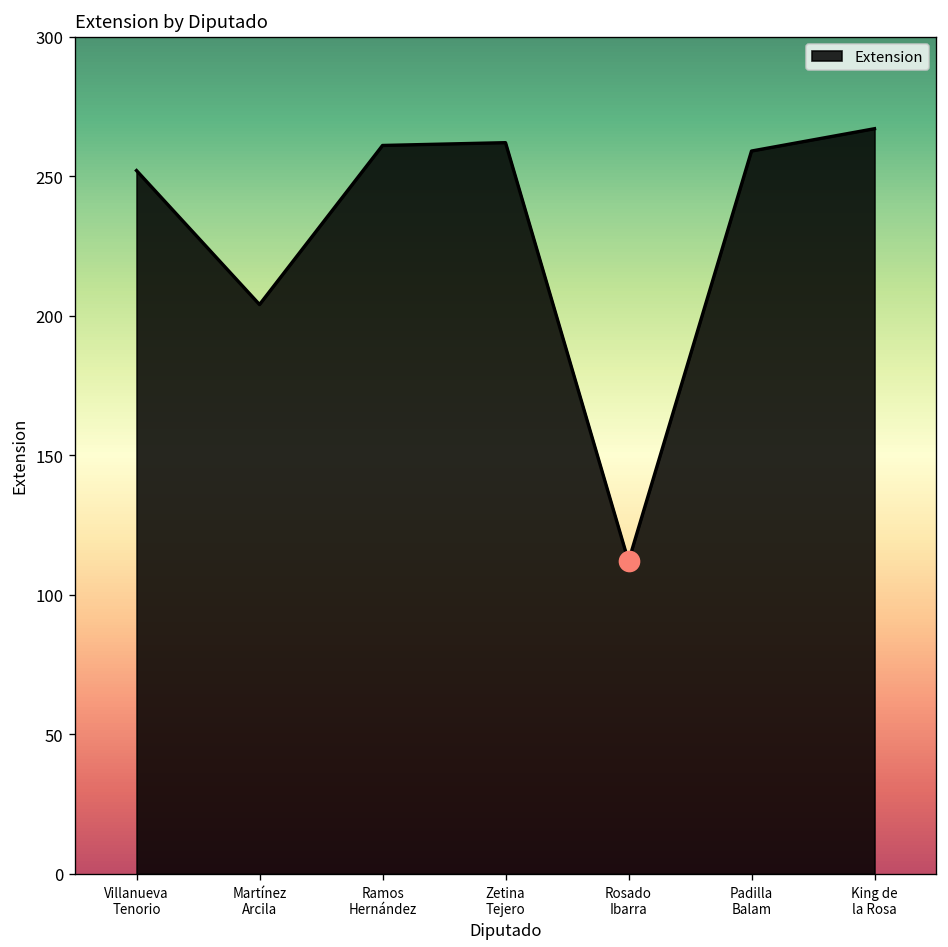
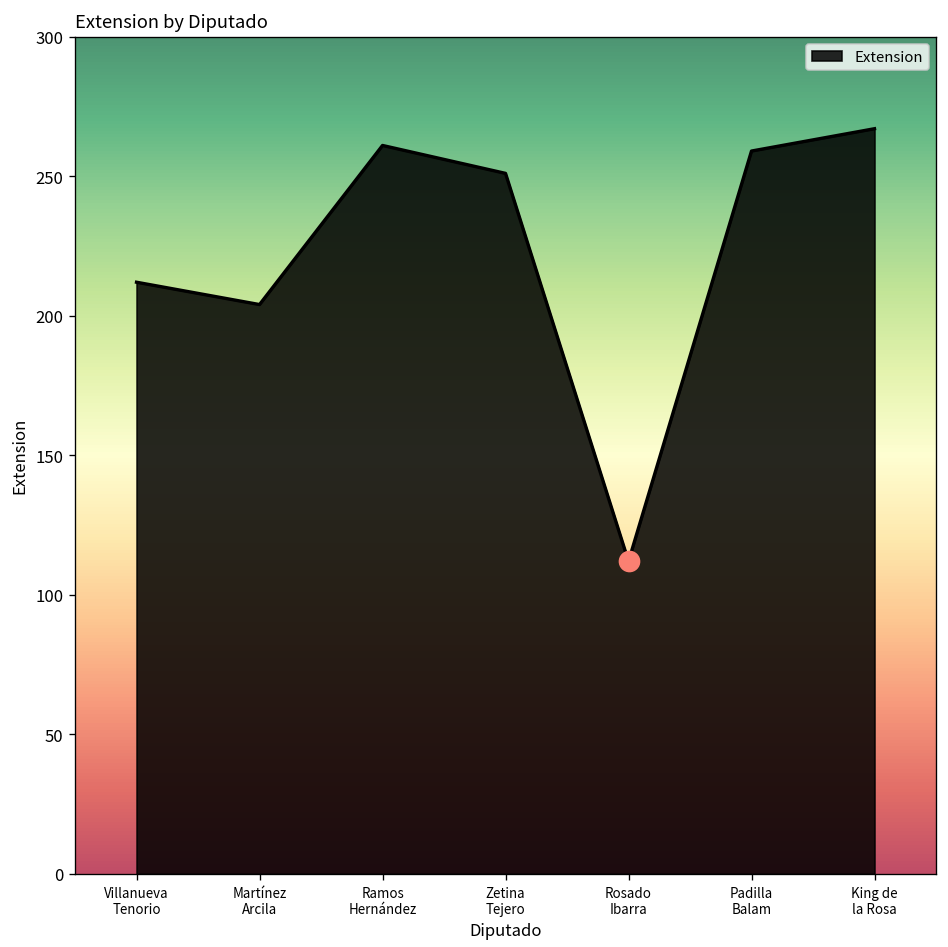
  {
    "Extension": {
-     "Villanueva Tenorio": 252,
+     "Villanueva Tenorio": 212,
      "Martínez Arcila": 204,
      "Ramos Hernández": 261,
-     "Zetina Tejero": 262,
+     "Zetina Tejero": 251,
      "Padilla Balam": 259,
      "King de la Rosa": 267
    }
  }
